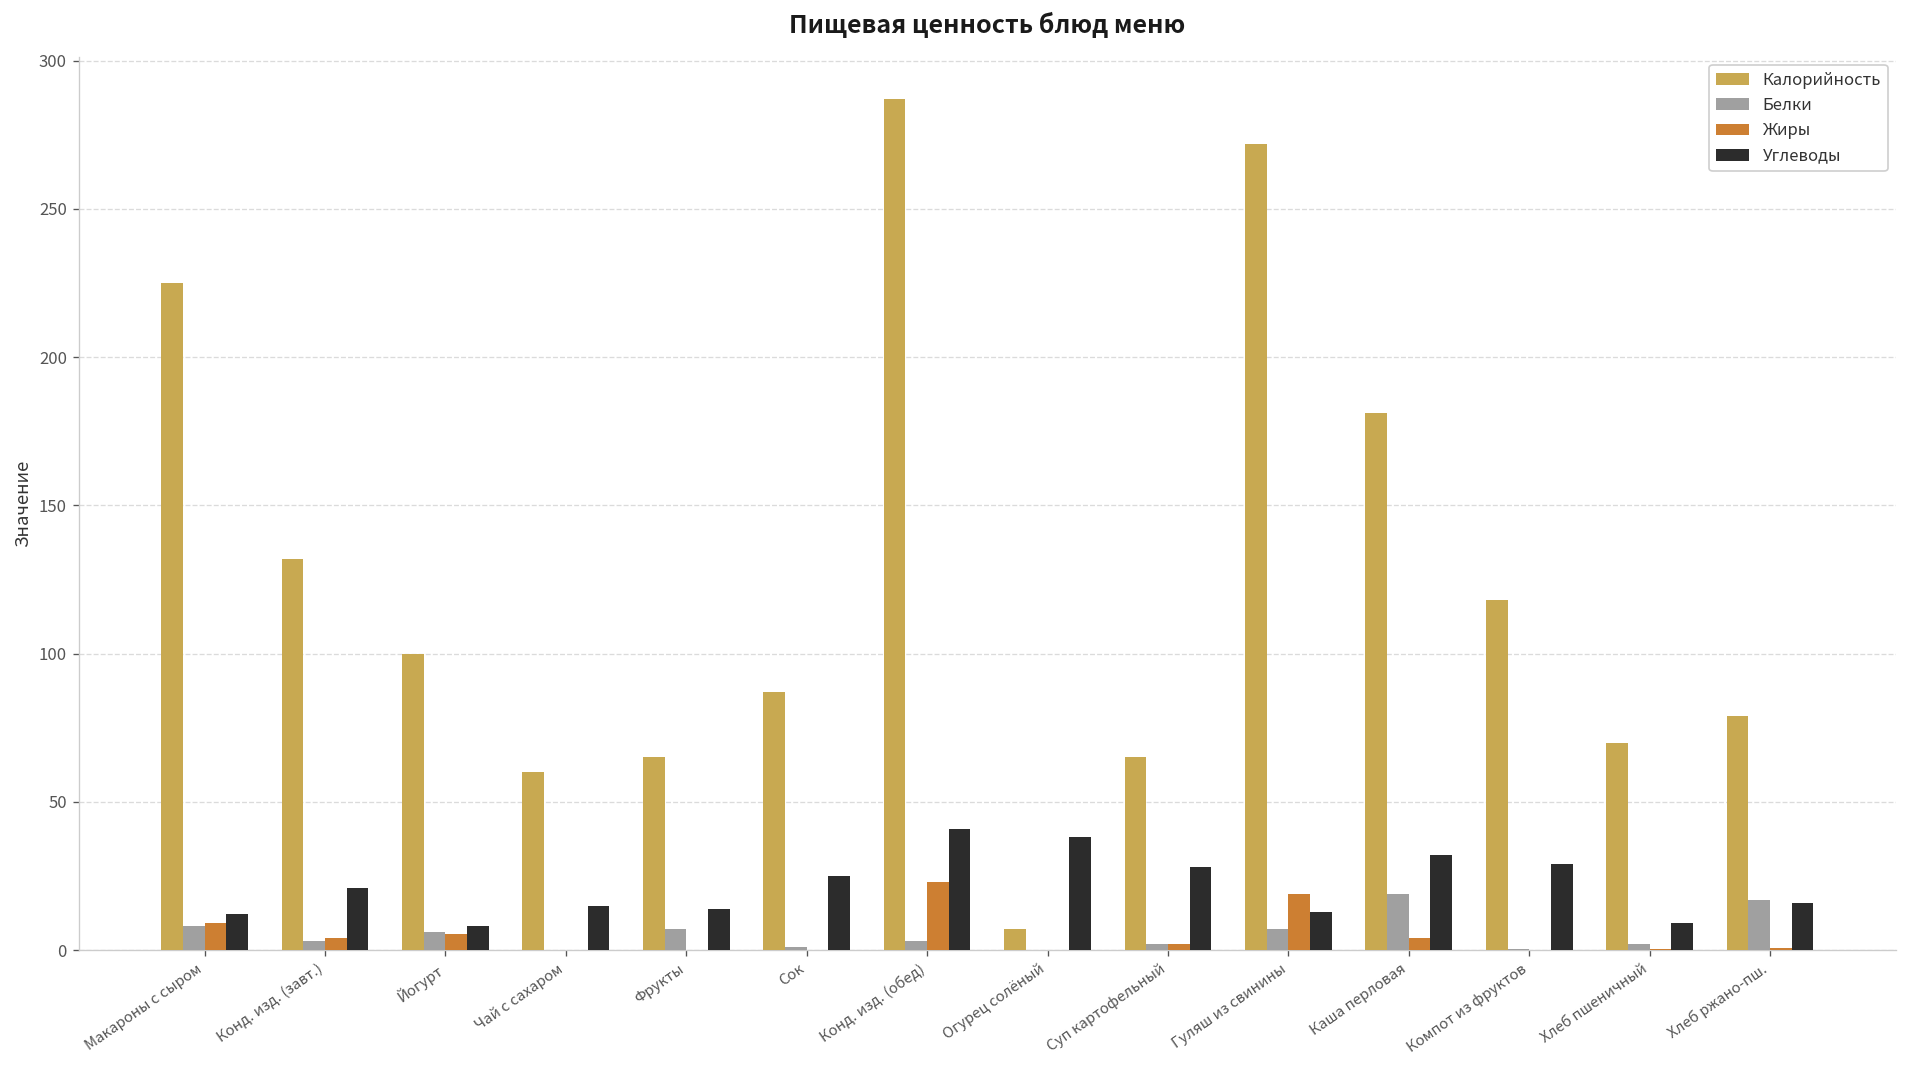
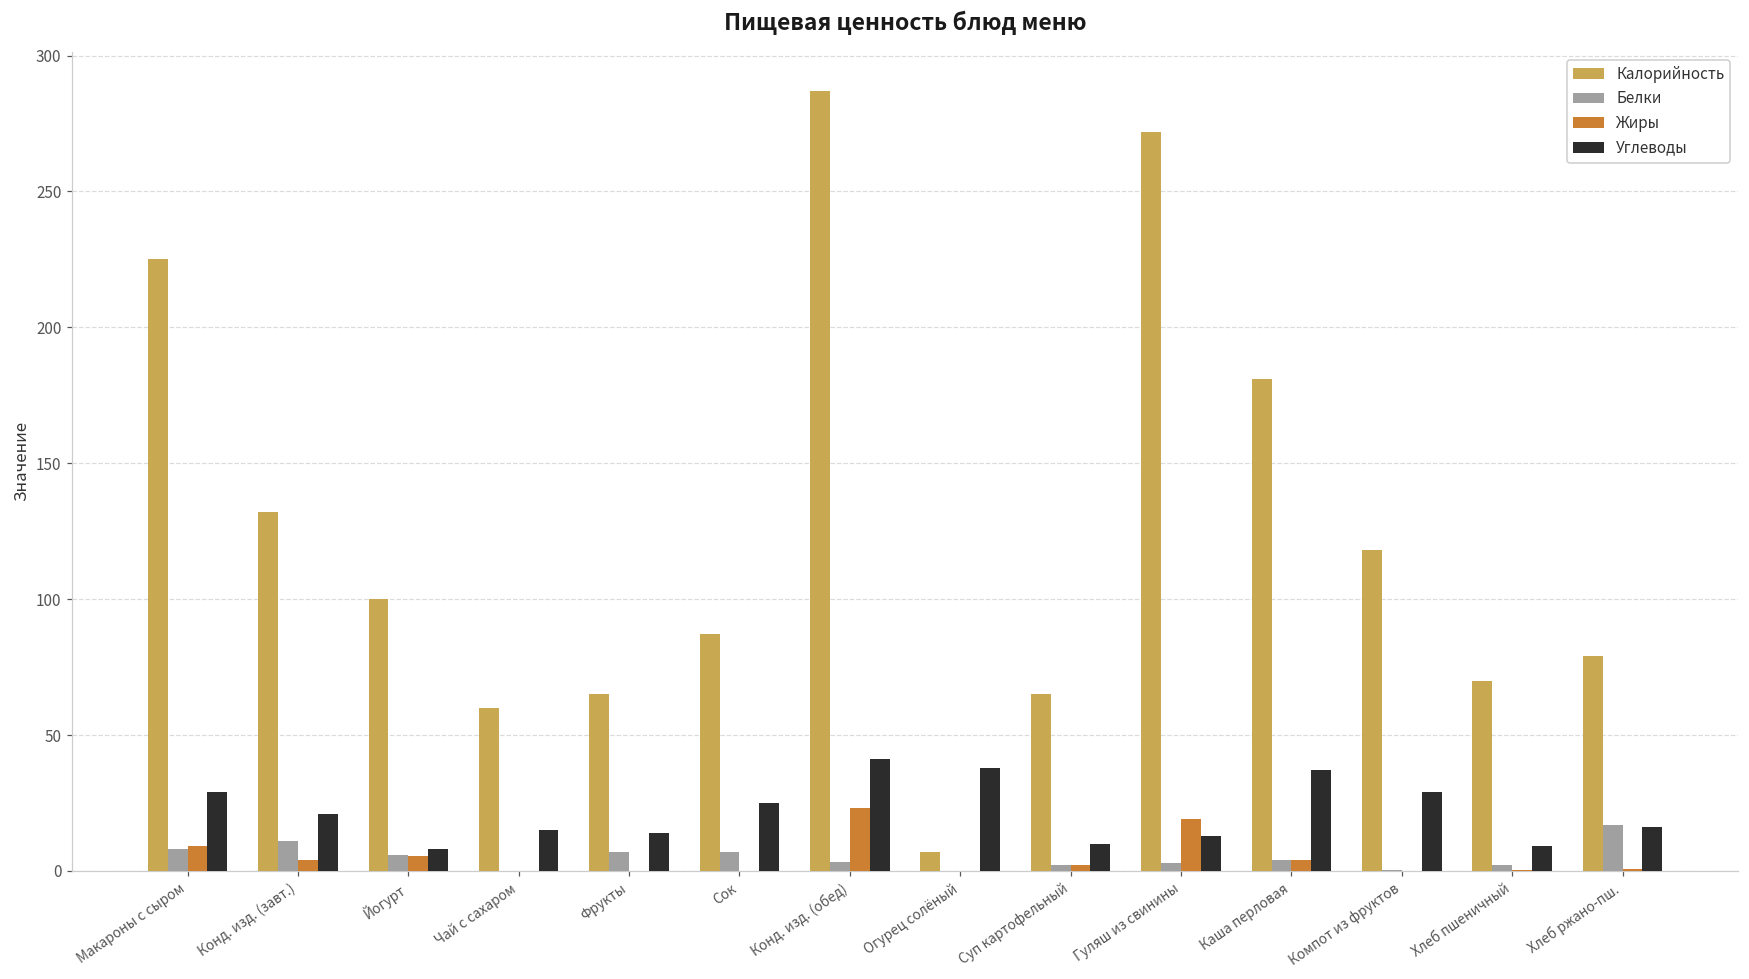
  {
    "Белки": {
      "Макароны с сыром": 8,
-     "Конд. изд. (завт.)": 3,
+     "Конд. изд. (завт.)": 11,
      "Йогурт": 6,
      "Фрукты": 7,
-     "Сок": 1,
+     "Сок": 7,
      "Конд. изд. (обед)": 3,
      "Огурец солёный": 0,
      "Суп картофельный": 2,
-     "Гуляш из свинины": 7,
-     "Каша перловая": 19,
+     "Гуляш из свинины": 3,
+     "Каша перловая": 4,
      "Хлеб пшеничный": 2,
      "Хлеб ржано-пш.": 17
    },
    "Углеводы": {
-     "Макароны с сыром": 12,
+     "Макароны с сыром": 29,
      "Конд. изд. (завт.)": 21,
      "Йогурт": 8,
      "Чай с сахаром": 15,
      "Фрукты": 14,
      "Сок": 25,
      "Конд. изд. (обед)": 41,
      "Огурец солёный": 38,
-     "Суп картофельный": 28,
+     "Суп картофельный": 10,
      "Гуляш из свинины": 13,
-     "Каша перловая": 32,
+     "Каша перловая": 37,
      "Компот из фруктов": 29,
      "Хлеб пшеничный": 9,
      "Хлеб ржано-пш.": 16
    }
  }
